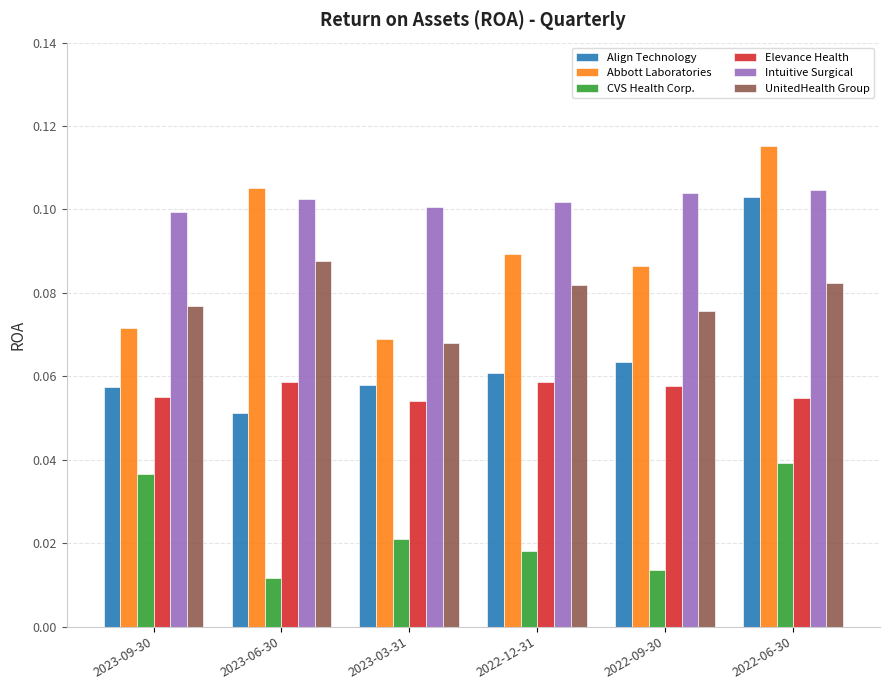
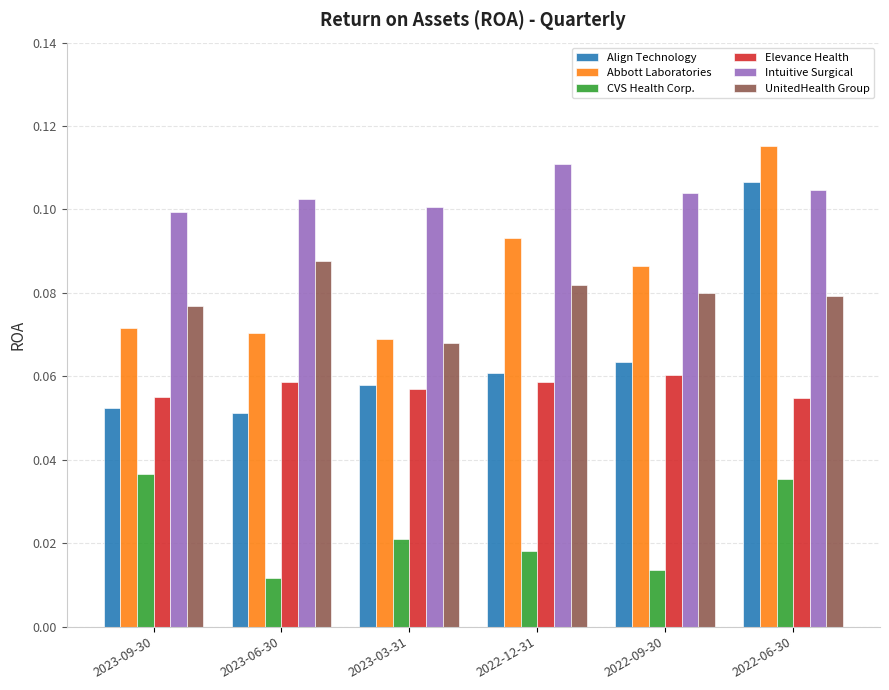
  {
    "Align Technology": {
-     "2023-09-30": 0.057,
+     "2023-09-30": 0.052,
      "2023-06-30": 0.051,
      "2023-03-31": 0.058,
      "2022-12-31": 0.061,
      "2022-09-30": 0.064,
-     "2022-06-30": 0.103
+     "2022-06-30": 0.107
    },
    "Abbott Laboratories": {
      "2023-09-30": 0.072,
-     "2023-06-30": 0.105,
+     "2023-06-30": 0.070,
      "2023-03-31": 0.069,
-     "2022-12-31": 0.089,
+     "2022-12-31": 0.093,
      "2022-09-30": 0.086,
      "2022-06-30": 0.115
    },
    "CVS Health Corp.": {
      "2023-09-30": 0.037,
      "2023-06-30": 0.012,
      "2023-03-31": 0.021,
      "2022-12-31": 0.018,
      "2022-09-30": 0.014,
-     "2022-06-30": 0.039
+     "2022-06-30": 0.036
    },
    "Elevance Health": {
      "2023-09-30": 0.055,
      "2023-06-30": 0.059,
-     "2023-03-31": 0.054,
+     "2023-03-31": 0.057,
      "2022-12-31": 0.059,
-     "2022-09-30": 0.058,
+     "2022-09-30": 0.060,
      "2022-06-30": 0.055
    },
    "Intuitive Surgical": {
      "2023-09-30": 0.099,
      "2023-06-30": 0.103,
      "2023-03-31": 0.101,
-     "2022-12-31": 0.102,
+     "2022-12-31": 0.111,
      "2022-09-30": 0.104,
      "2022-06-30": 0.105
    },
    "UnitedHealth Group": {
      "2023-09-30": 0.077,
      "2023-06-30": 0.088,
      "2023-03-31": 0.068,
      "2022-12-31": 0.082,
-     "2022-09-30": 0.076,
-     "2022-06-30": 0.082
+     "2022-09-30": 0.080,
+     "2022-06-30": 0.079
    }
  }
